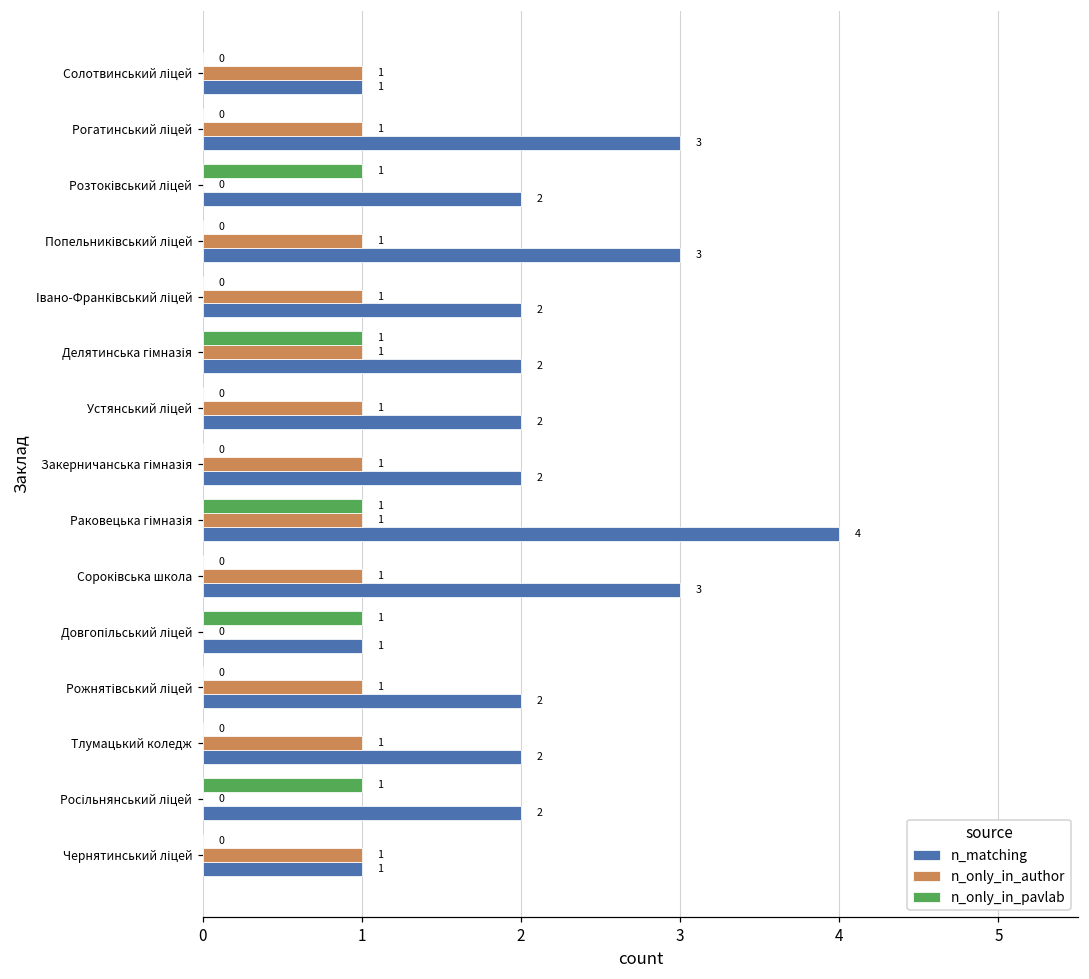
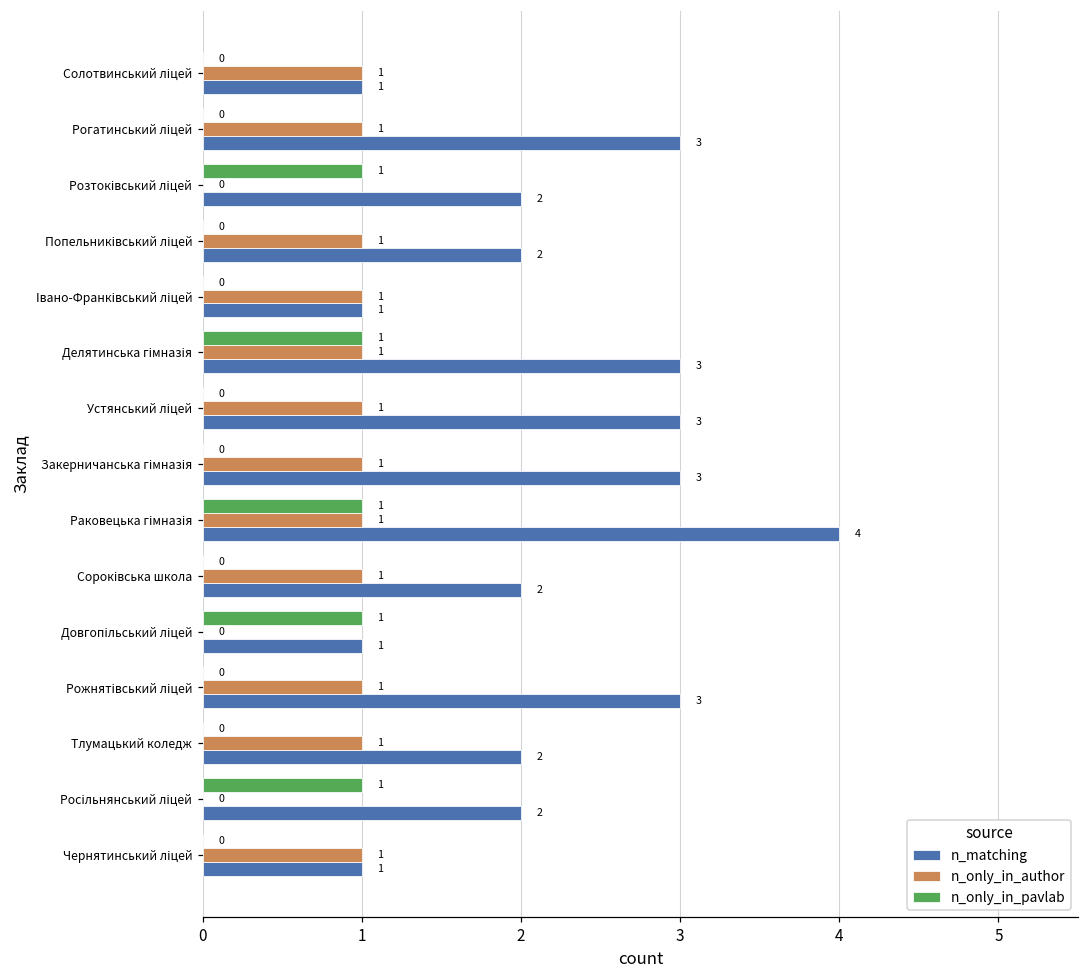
  {
    "n_matching": {
      "Солотвинський ліцей": 1,
      "Рогатинський ліцей": 3,
      "Розтоківський ліцей": 2,
-     "Попельниківський ліцей": 3,
-     "Івано-Франківський ліцей": 2,
-     "Делятинська гімназія": 2,
-     "Устянський ліцей": 2,
-     "Закерничанська гімназія": 2,
+     "Попельниківський ліцей": 2,
+     "Івано-Франківський ліцей": 1,
+     "Делятинська гімназія": 3,
+     "Устянський ліцей": 3,
+     "Закерничанська гімназія": 3,
      "Раковецька гімназія": 4,
-     "Сороківська школа": 3,
+     "Сороківська школа": 2,
      "Довгопільський ліцей": 1,
-     "Рожнятівський ліцей": 2,
+     "Рожнятівський ліцей": 3,
      "Тлумацький коледж": 2,
      "Росільнянський ліцей": 2,
      "Чернятинський ліцей": 1
    },
    "n_only_in_author": {
      "Солотвинський ліцей": 1,
      "Рогатинський ліцей": 1,
      "Розтоківський ліцей": 0,
      "Попельниківський ліцей": 1,
      "Івано-Франківський ліцей": 1,
      "Делятинська гімназія": 1,
      "Устянський ліцей": 1,
      "Закерничанська гімназія": 1,
      "Раковецька гімназія": 1,
      "Сороківська школа": 1,
      "Довгопільський ліцей": 0,
      "Рожнятівський ліцей": 1,
      "Тлумацький коледж": 1,
      "Росільнянський ліцей": 0,
      "Чернятинський ліцей": 1
    },
    "n_only_in_pavlab": {
      "Солотвинський ліцей": 0,
      "Рогатинський ліцей": 0,
      "Розтоківський ліцей": 1,
      "Попельниківський ліцей": 0,
      "Івано-Франківський ліцей": 0,
      "Делятинська гімназія": 1,
      "Устянський ліцей": 0,
      "Закерничанська гімназія": 0,
      "Раковецька гімназія": 1,
      "Сороківська школа": 0,
      "Довгопільський ліцей": 1,
      "Рожнятівський ліцей": 0,
      "Тлумацький коледж": 0,
      "Росільнянський ліцей": 1,
      "Чернятинський ліцей": 0
    }
  }
